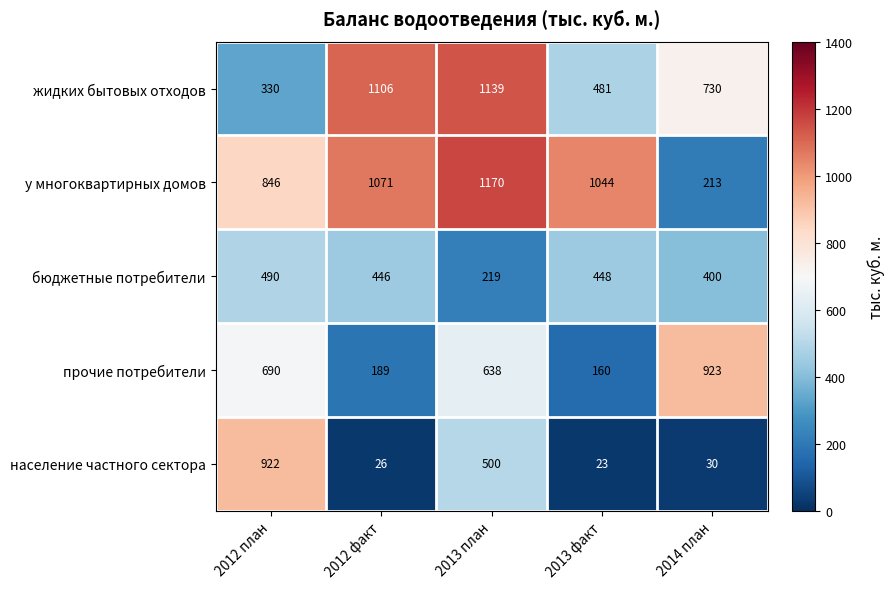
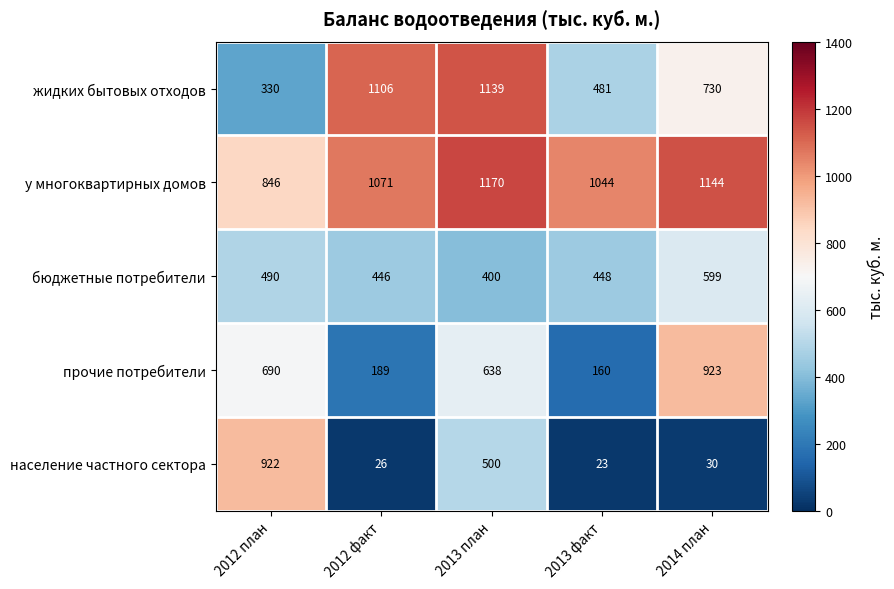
  {
    "жидких бытовых отходов": {
      "2012 план": 330,
      "2012 факт": 1106,
      "2013 план": 1139,
      "2013 факт": 481,
      "2014 план": 730
    },
    "у многоквартирных домов": {
      "2012 план": 846,
      "2012 факт": 1071,
      "2013 план": 1170,
      "2013 факт": 1044,
-     "2014 план": 213
+     "2014 план": 1144
    },
    "бюджетные потребители": {
      "2012 план": 490,
      "2012 факт": 446,
-     "2013 план": 219,
+     "2013 план": 400,
      "2013 факт": 448,
-     "2014 план": 400
+     "2014 план": 599
    },
    "прочие потребители": {
      "2012 план": 690,
      "2012 факт": 189,
      "2013 план": 638,
      "2013 факт": 160,
      "2014 план": 923
    },
    "население частного сектора": {
      "2012 план": 922,
      "2012 факт": 26,
      "2013 план": 500,
      "2013 факт": 23,
      "2014 план": 30
    }
  }
